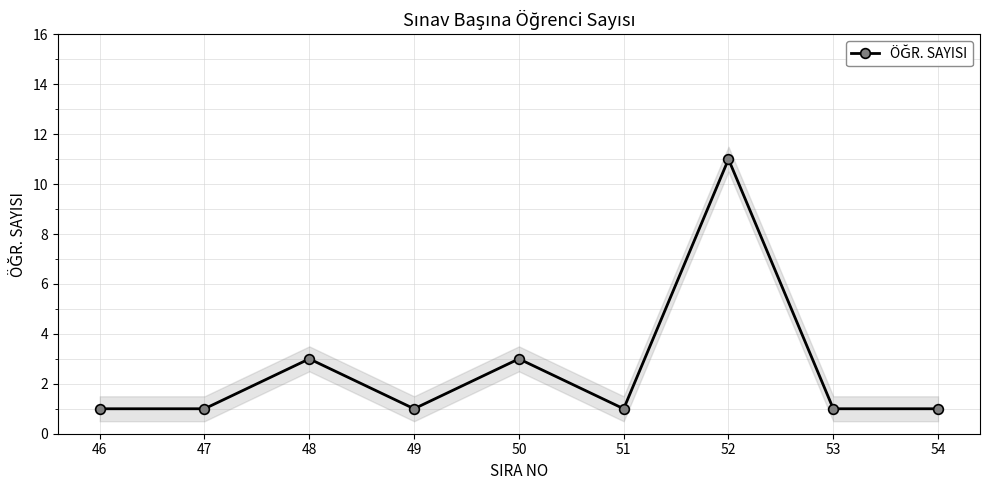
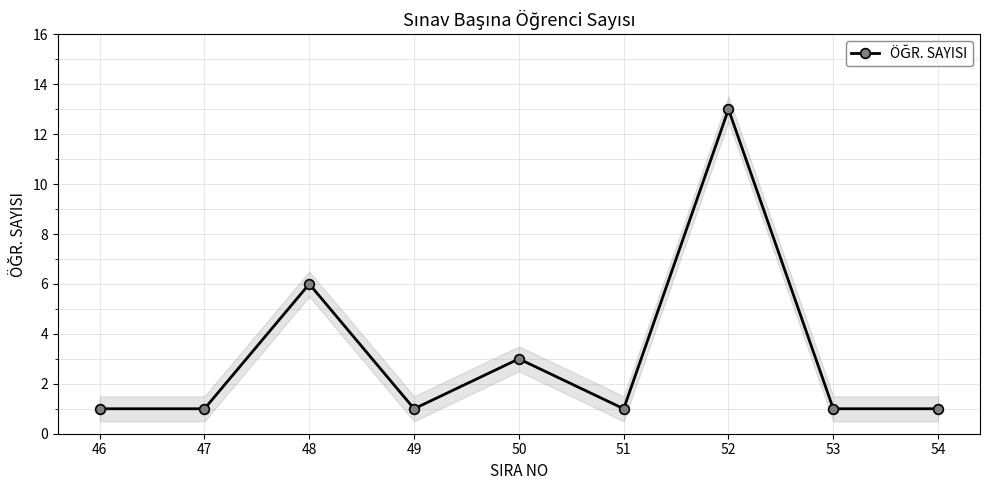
  {
    "ÖĞR. SAYISI": {
      "46": 1,
      "47": 1,
-     "48": 3,
+     "48": 6,
      "49": 1,
      "50": 3,
      "51": 1,
-     "52": 11,
+     "52": 13,
      "53": 1,
      "54": 1
    }
  }
